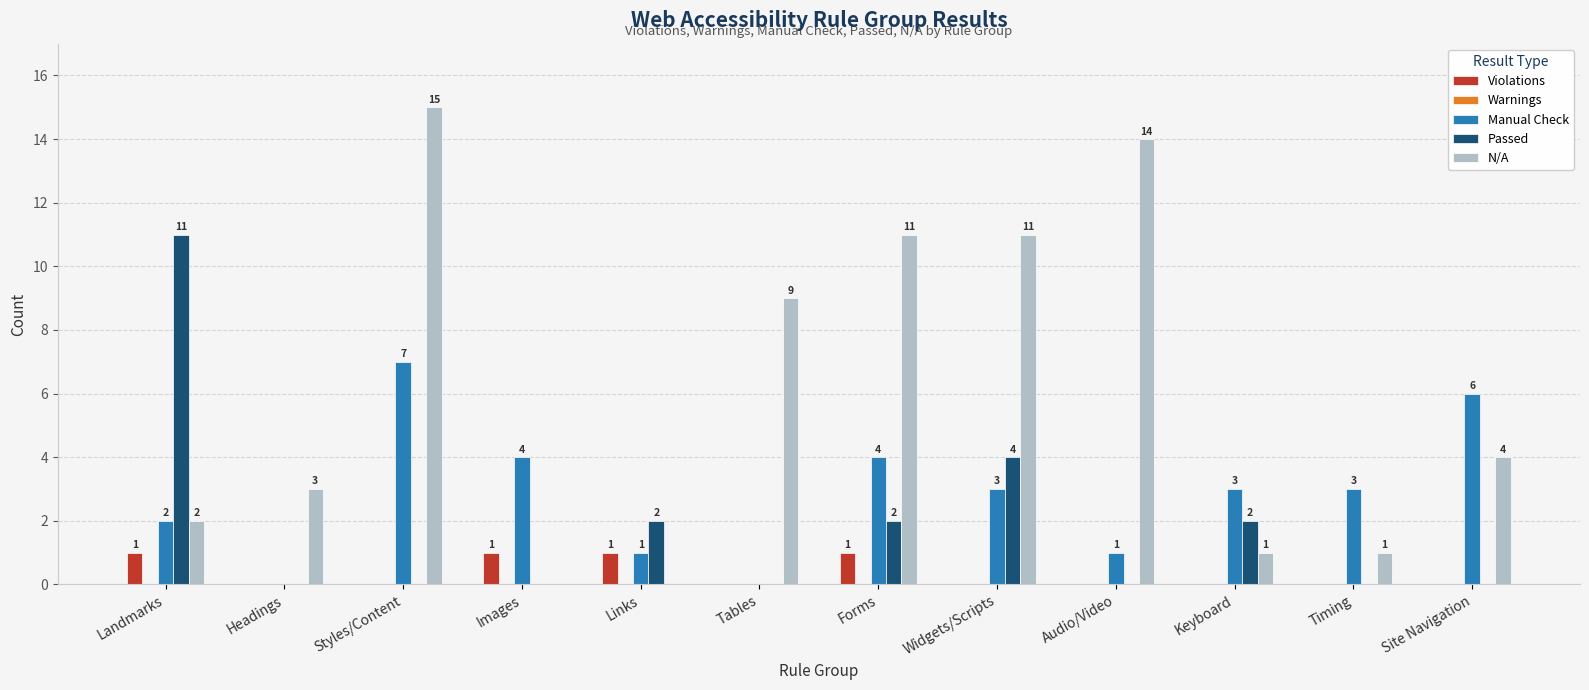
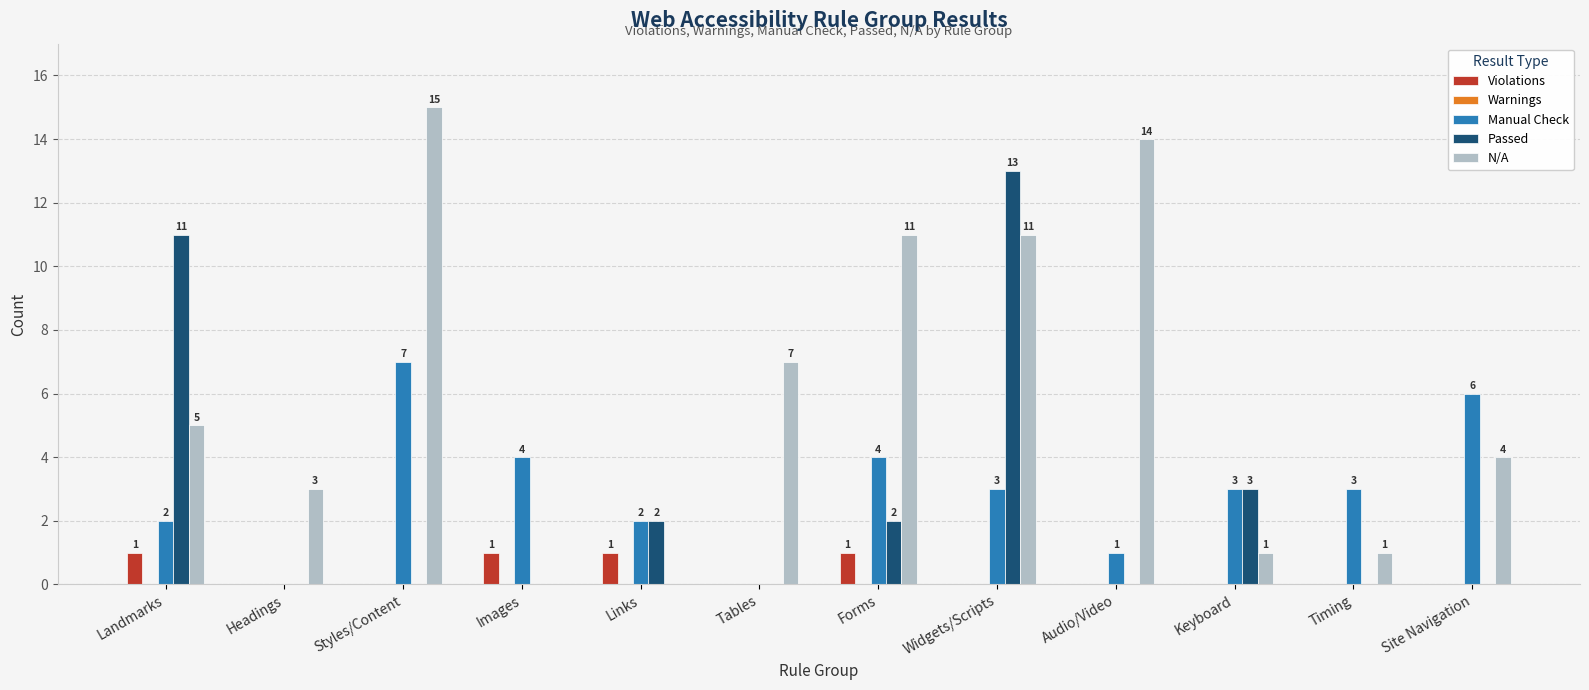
  {
    "Violations": {
      "Landmarks": 1,
      "Images": 1,
      "Links": 1,
      "Forms": 1
    },
    "Warnings": {
      "Landmarks": 0.0,
      "Headings": 0.0,
      "Styles/Content": 0.0,
      "Images": 0.0,
      "Links": 0.0,
      "Tables": 0.0,
      "Forms": 0.0,
      "Widgets/Scripts": 0.0,
      "Audio/Video": 0.0,
      "Keyboard": 0.0,
      "Timing": 0.0,
      "Site Navigation": 0.0
    },
    "Manual Check": {
      "Landmarks": 2,
      "Styles/Content": 7,
      "Images": 4,
-     "Links": 1,
+     "Links": 2,
      "Forms": 4,
      "Widgets/Scripts": 3,
      "Audio/Video": 1,
      "Keyboard": 3,
      "Timing": 3,
      "Site Navigation": 6
    },
    "Passed": {
      "Landmarks": 11,
      "Links": 2,
      "Forms": 2,
-     "Widgets/Scripts": 4,
-     "Keyboard": 2
+     "Widgets/Scripts": 13,
+     "Keyboard": 3
    },
    "N/A": {
-     "Landmarks": 2,
+     "Landmarks": 5,
      "Headings": 3,
      "Styles/Content": 15,
-     "Tables": 9,
+     "Tables": 7,
      "Forms": 11,
      "Widgets/Scripts": 11,
      "Audio/Video": 14,
      "Keyboard": 1,
      "Timing": 1,
      "Site Navigation": 4
    }
  }
